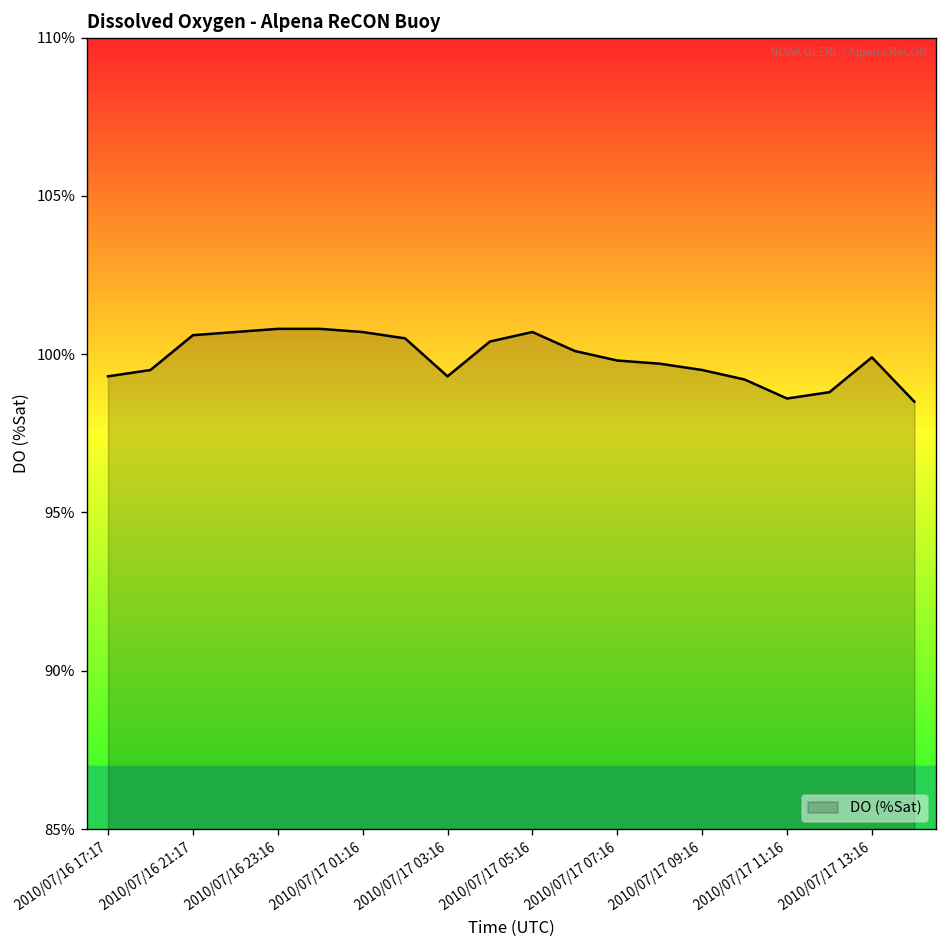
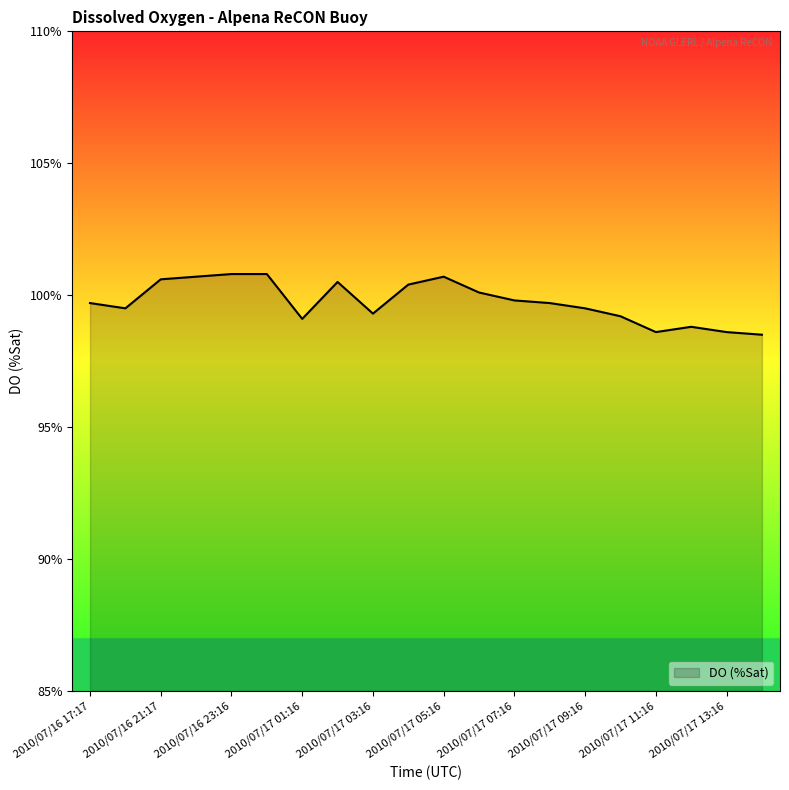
  {
-   "2010/07/16 17:17": "99.3%",
+   "2010/07/16 17:17": "99.7%",
    "2010/07/16 21:17": "100.6%",
    "2010/07/16 23:16": "100.8%",
-   "2010/07/17 01:16": "100.7%",
+   "2010/07/17 01:16": "99.1%",
    "2010/07/17 03:16": "99.3%",
    "2010/07/17 05:16": "100.7%",
    "2010/07/17 07:16": "99.8%",
    "2010/07/17 09:16": "99.5%",
    "2010/07/17 11:16": "98.6%",
-   "2010/07/17 13:16": "99.9%"
+   "2010/07/17 13:16": "98.6%"
  }
